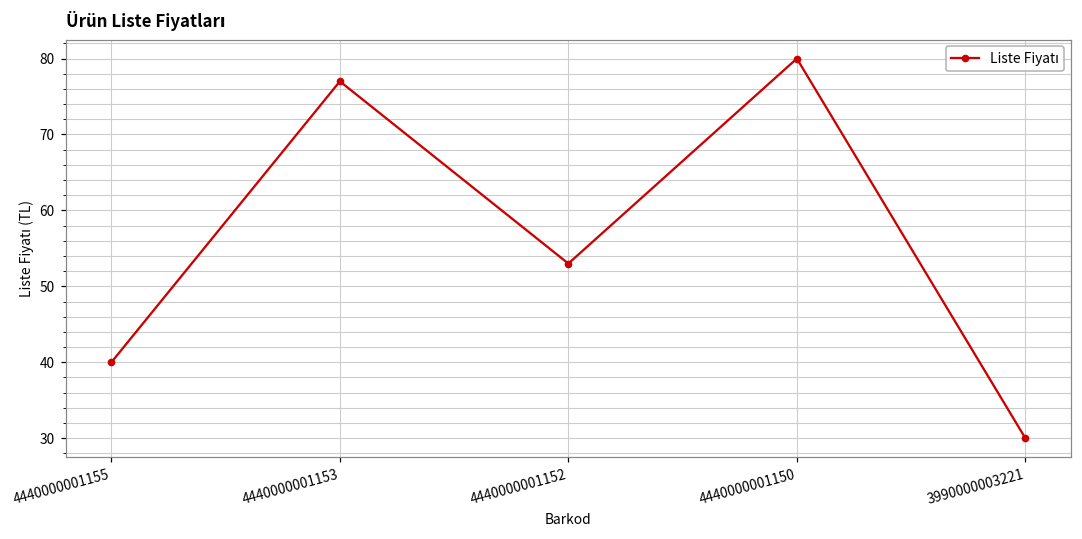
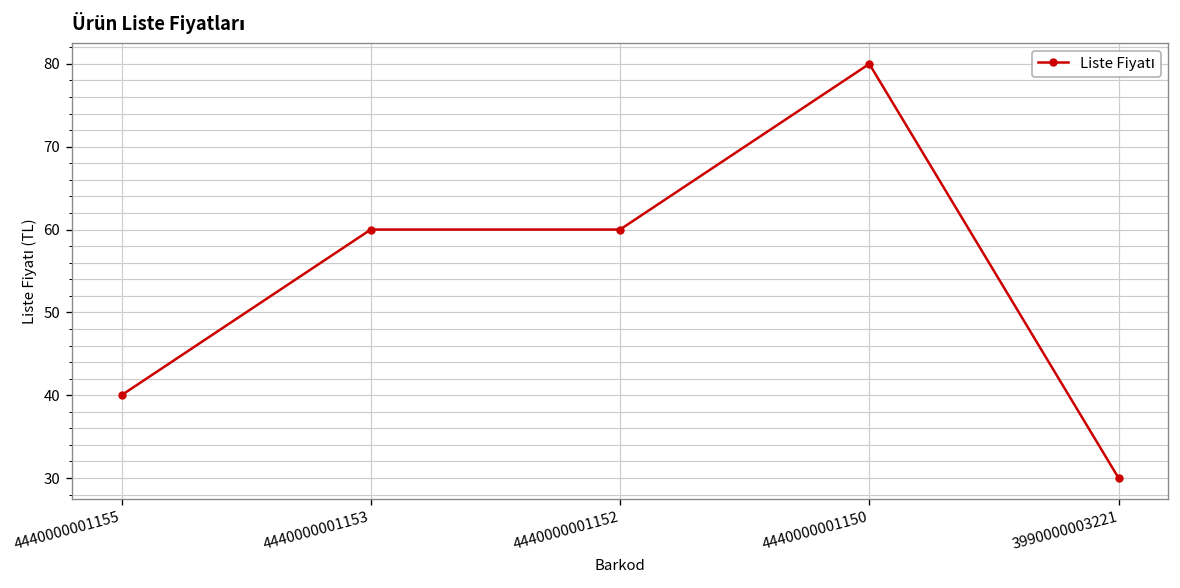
  {
    "4440000001155": 40,
-   "4440000001153": 77,
-   "4440000001152": 53,
+   "4440000001153": 60,
+   "4440000001152": 60,
    "4440000001150": 80,
    "3990000003221": 30
  }
